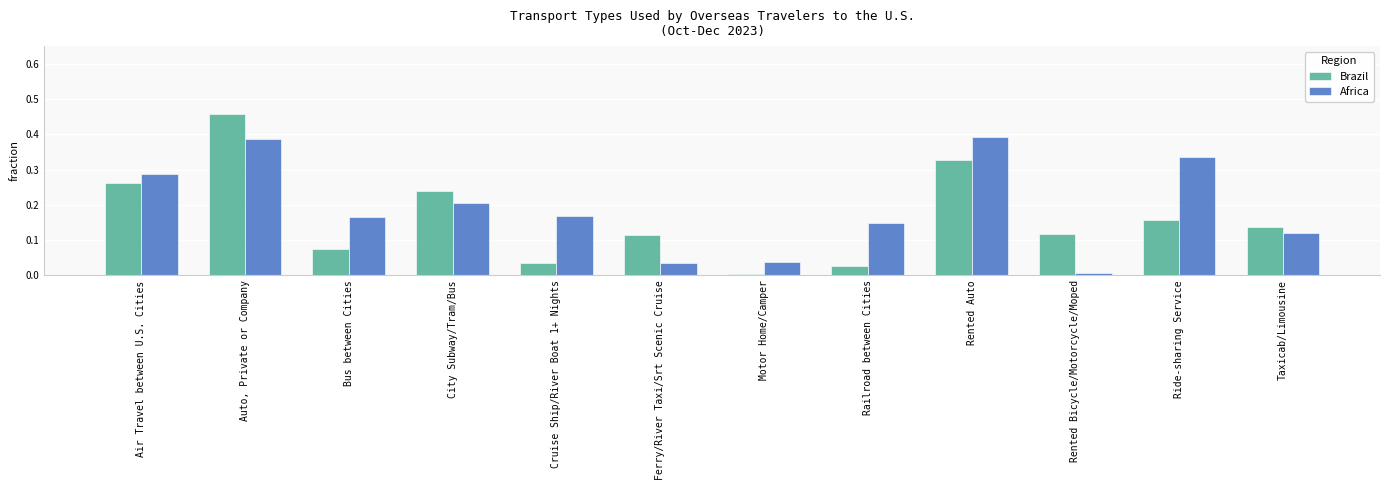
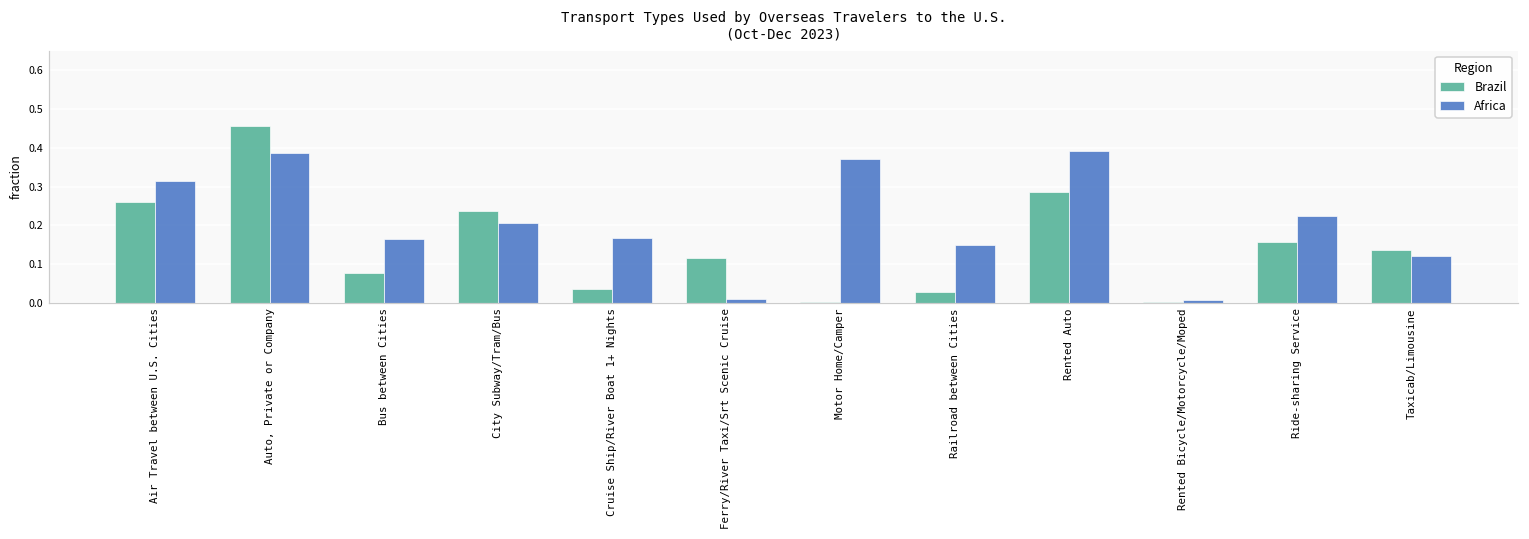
  {
    "Brazil": {
      "Air Travel between U.S. Cities": 0.26,
      "Auto, Private or Company": 0.46,
      "Bus between Cities": 0.08,
      "City Subway/Tram/Bus": 0.24,
      "Cruise Ship/River Boat 1+ Nights": 0.04,
      "Ferry/River Taxi/Srt Scenic Cruise": 0.12,
      "Railroad between Cities": 0.03,
-     "Rented Auto": 0.33,
-     "Rented Bicycle/Motorcycle/Moped": 0.12,
+     "Rented Auto": 0.29,
+     "Rented Bicycle/Motorcycle/Moped": 0.00,
      "Ride-sharing Service": 0.16,
      "Taxicab/Limousine": 0.14
    },
    "Africa": {
-     "Air Travel between U.S. Cities": 0.29,
+     "Air Travel between U.S. Cities": 0.31,
      "Auto, Private or Company": 0.39,
      "Bus between Cities": 0.17,
      "City Subway/Tram/Bus": 0.21,
      "Cruise Ship/River Boat 1+ Nights": 0.17,
-     "Ferry/River Taxi/Srt Scenic Cruise": 0.04,
-     "Motor Home/Camper": 0.04,
+     "Ferry/River Taxi/Srt Scenic Cruise": 0.01,
+     "Motor Home/Camper": 0.37,
      "Railroad between Cities": 0.15,
      "Rented Auto": 0.39,
      "Rented Bicycle/Motorcycle/Moped": 0.01,
-     "Ride-sharing Service": 0.34,
+     "Ride-sharing Service": 0.23,
      "Taxicab/Limousine": 0.12
    }
  }
